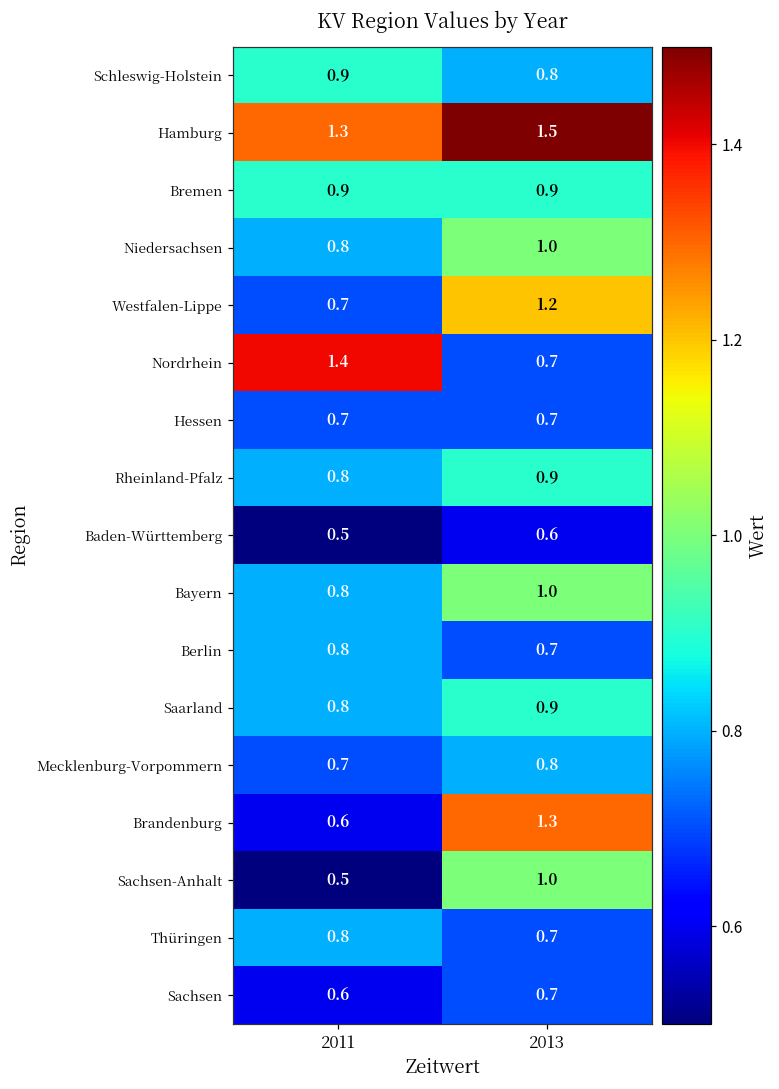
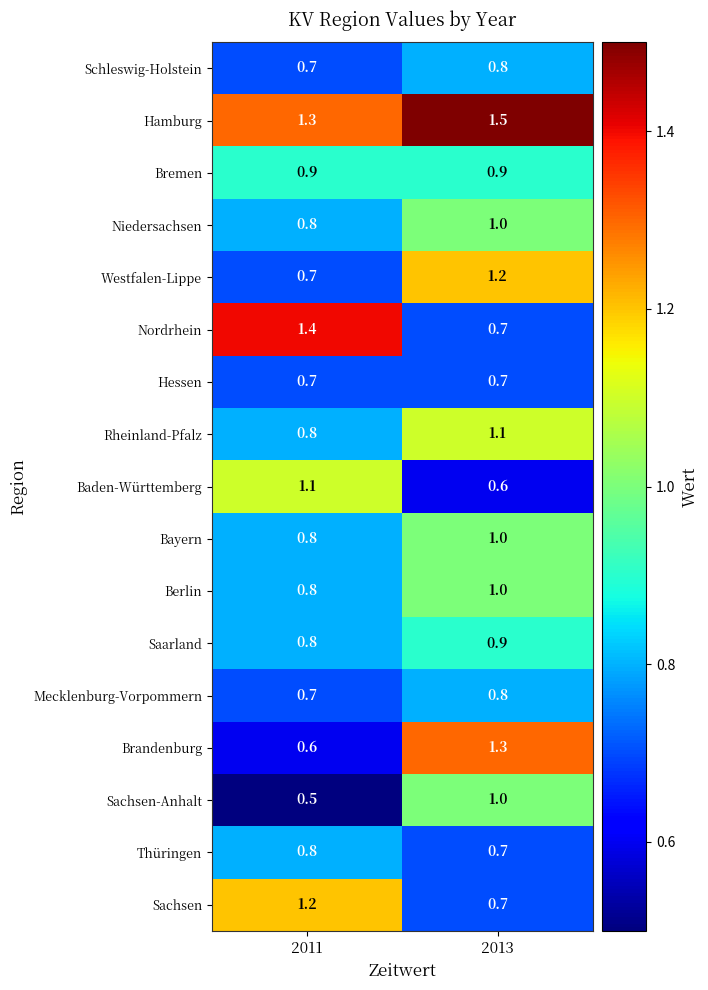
  {
    "Schleswig-Holstein": {
-     "2011": 0.9,
+     "2011": 0.7,
      "2013": 0.8
    },
    "Hamburg": {
      "2011": 1.3,
      "2013": 1.5
    },
    "Bremen": {
      "2011": 0.9,
      "2013": 0.9
    },
    "Niedersachsen": {
      "2011": 0.8,
      "2013": 1.0
    },
    "Westfalen-Lippe": {
      "2011": 0.7,
      "2013": 1.2
    },
    "Nordrhein": {
      "2011": 1.4,
      "2013": 0.7
    },
    "Hessen": {
      "2011": 0.7,
      "2013": 0.7
    },
    "Rheinland-Pfalz": {
      "2011": 0.8,
-     "2013": 0.9
+     "2013": 1.1
    },
    "Baden-Württemberg": {
-     "2011": 0.5,
+     "2011": 1.1,
      "2013": 0.6
    },
    "Bayern": {
      "2011": 0.8,
      "2013": 1.0
    },
    "Berlin": {
      "2011": 0.8,
-     "2013": 0.7
+     "2013": 1.0
    },
    "Saarland": {
      "2011": 0.8,
      "2013": 0.9
    },
    "Mecklenburg-Vorpommern": {
      "2011": 0.7,
      "2013": 0.8
    },
    "Brandenburg": {
      "2011": 0.6,
      "2013": 1.3
    },
    "Sachsen-Anhalt": {
      "2011": 0.5,
      "2013": 1.0
    },
    "Thüringen": {
      "2011": 0.8,
      "2013": 0.7
    },
    "Sachsen": {
-     "2011": 0.6,
+     "2011": 1.2,
      "2013": 0.7
    }
  }
